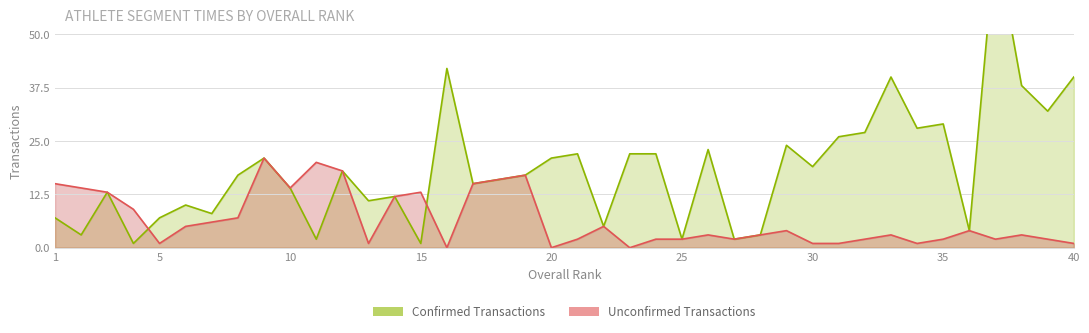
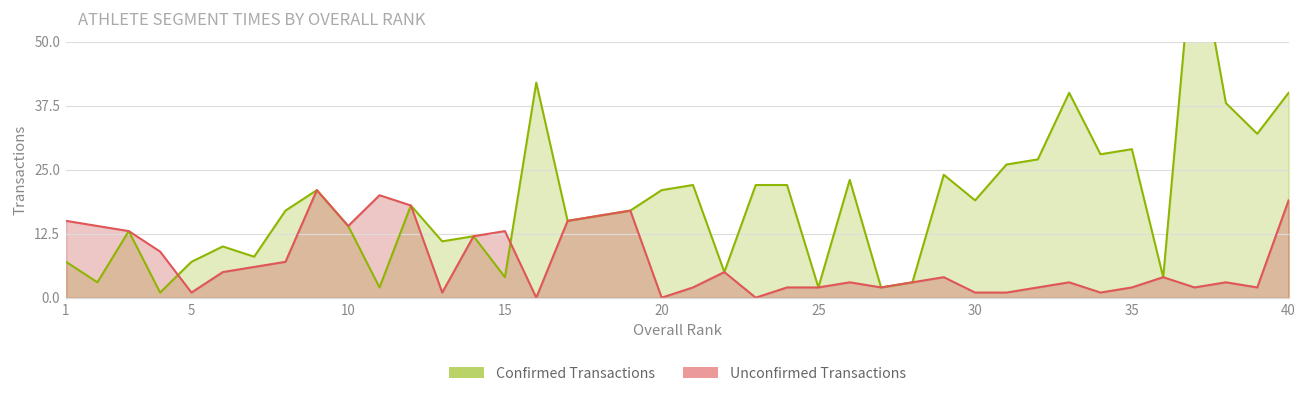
  {
    "Confirmed Transactions": {
      "1": 7,
      "5": 7,
-     "15": 1,
+     "15": 4,
      "20": 21,
      "30": 19,
      "35": 29,
      "40": 40
    },
    "Unconfirmed Transactions": {
      "1": 15,
      "5": 1,
      "15": 13,
      "20": 0,
      "30": 1,
      "35": 2,
-     "40": 1
+     "40": 19
    }
  }
